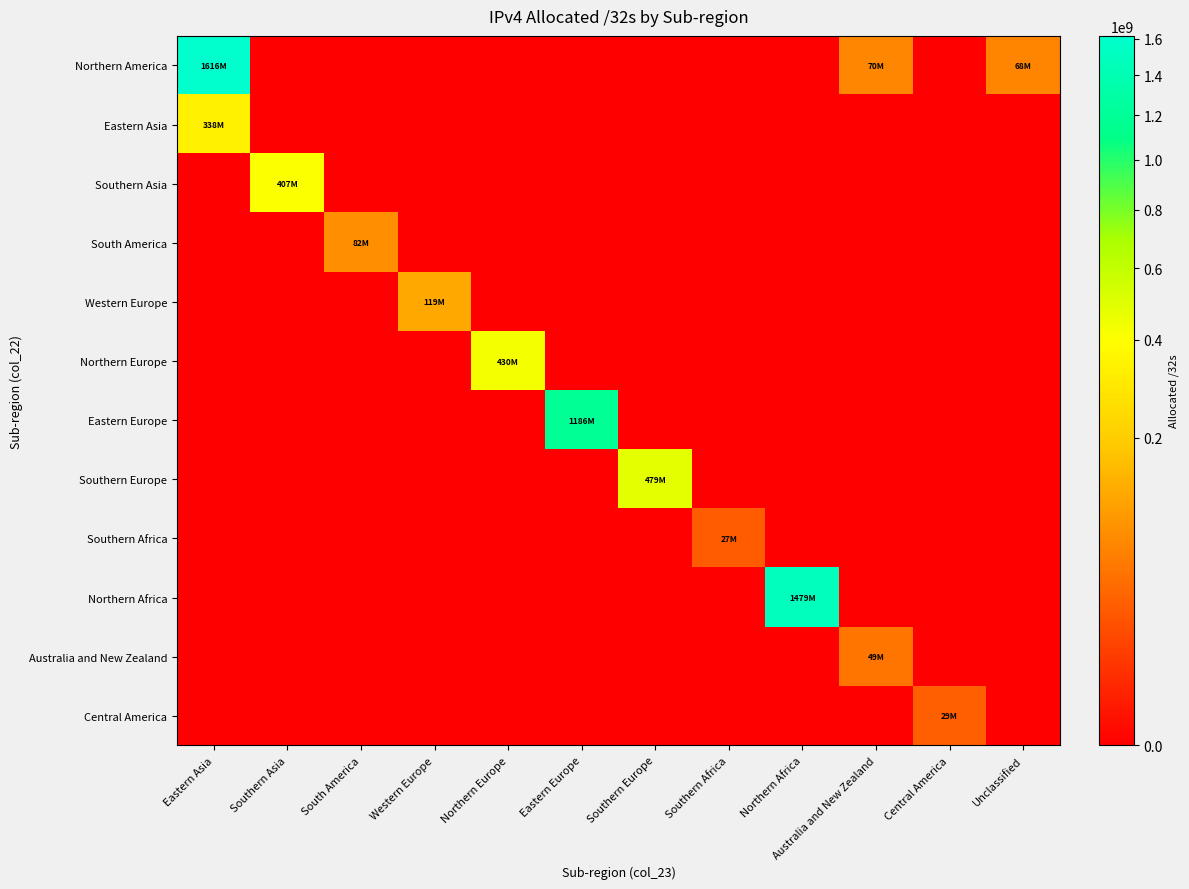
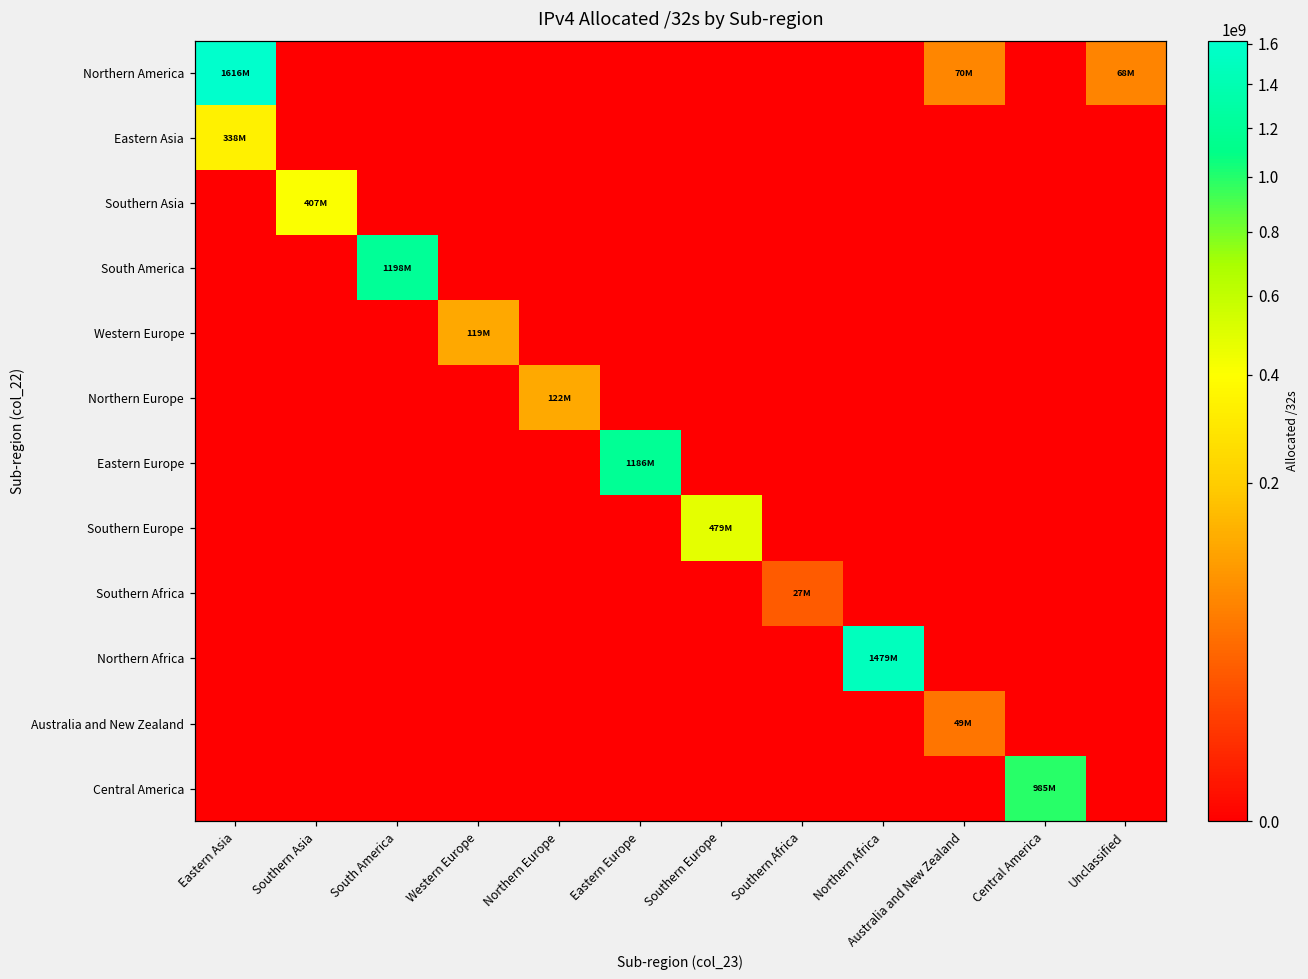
  {
    "Northern America": {
      "Eastern Asia": "1616M",
      "Australia and New Zealand": "70M",
      "Unclassified": "68M"
    },
    "Eastern Asia": {
      "Eastern Asia": "338M"
    },
    "Southern Asia": {
      "Southern Asia": "407M"
    },
    "South America": {
-     "South America": "82M"
+     "South America": "1198M"
    },
    "Western Europe": {
      "Western Europe": "119M"
    },
    "Northern Europe": {
-     "Northern Europe": "430M"
+     "Northern Europe": "122M"
    },
    "Eastern Europe": {
      "Eastern Europe": "1186M"
    },
    "Southern Europe": {
      "Southern Europe": "479M"
    },
    "Southern Africa": {
      "Southern Africa": "27M"
    },
    "Northern Africa": {
      "Northern Africa": "1479M"
    },
    "Australia and New Zealand": {
      "Australia and New Zealand": "49M"
    },
    "Central America": {
-     "Central America": "29M"
+     "Central America": "985M"
    }
  }
